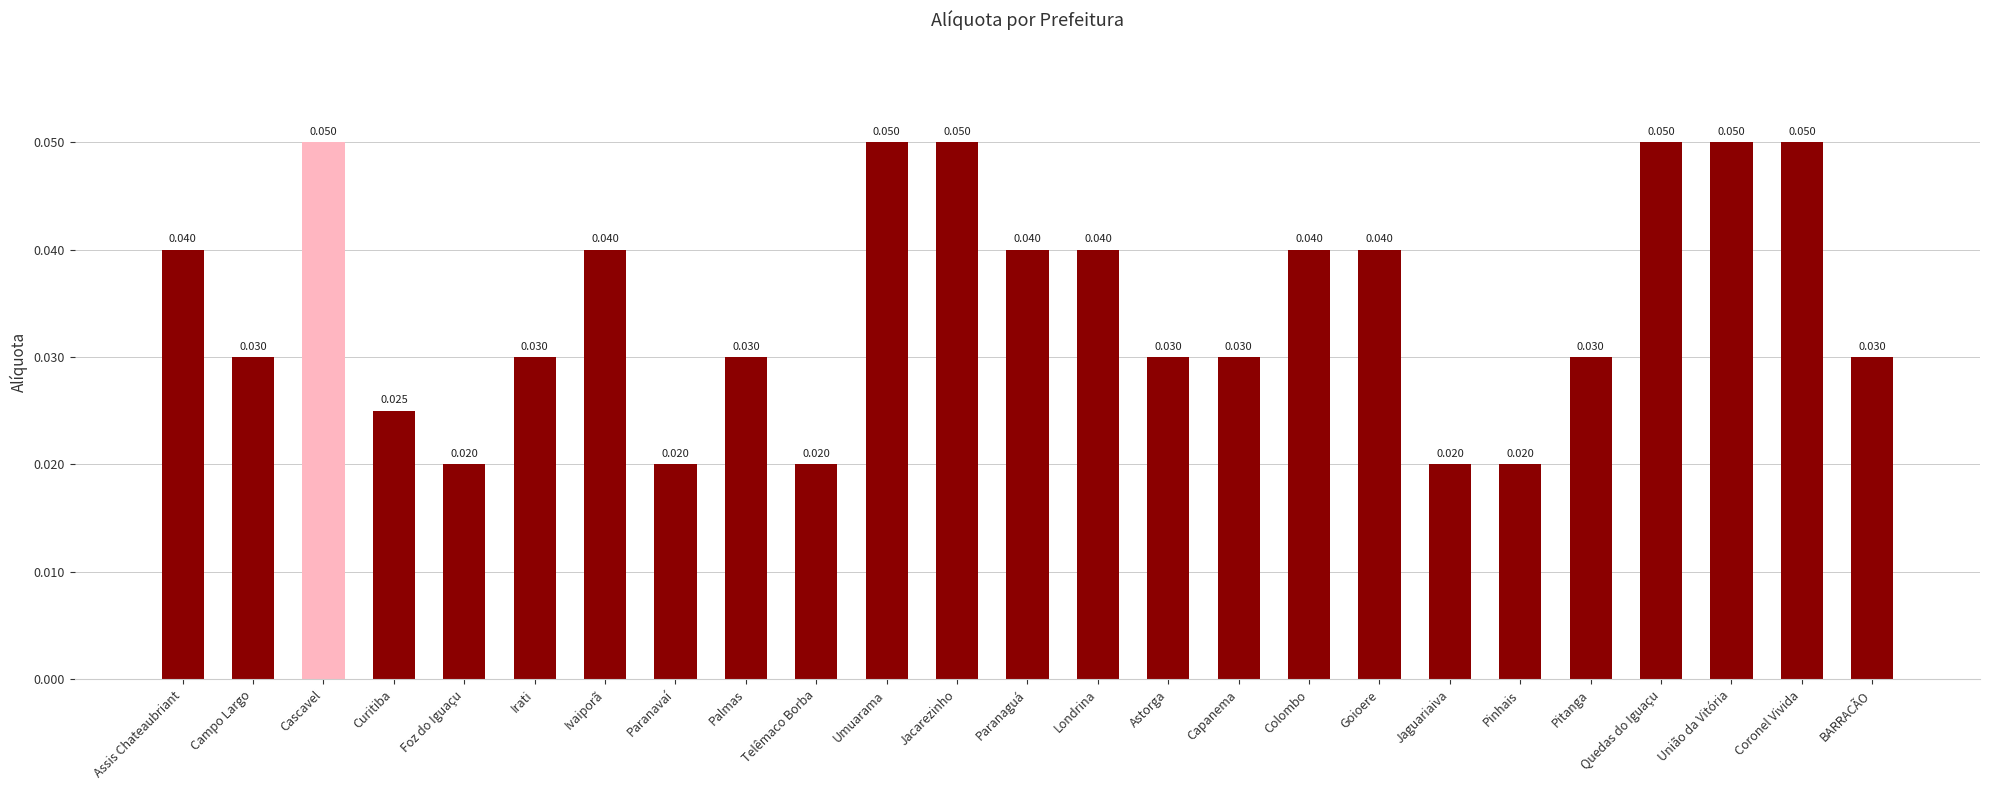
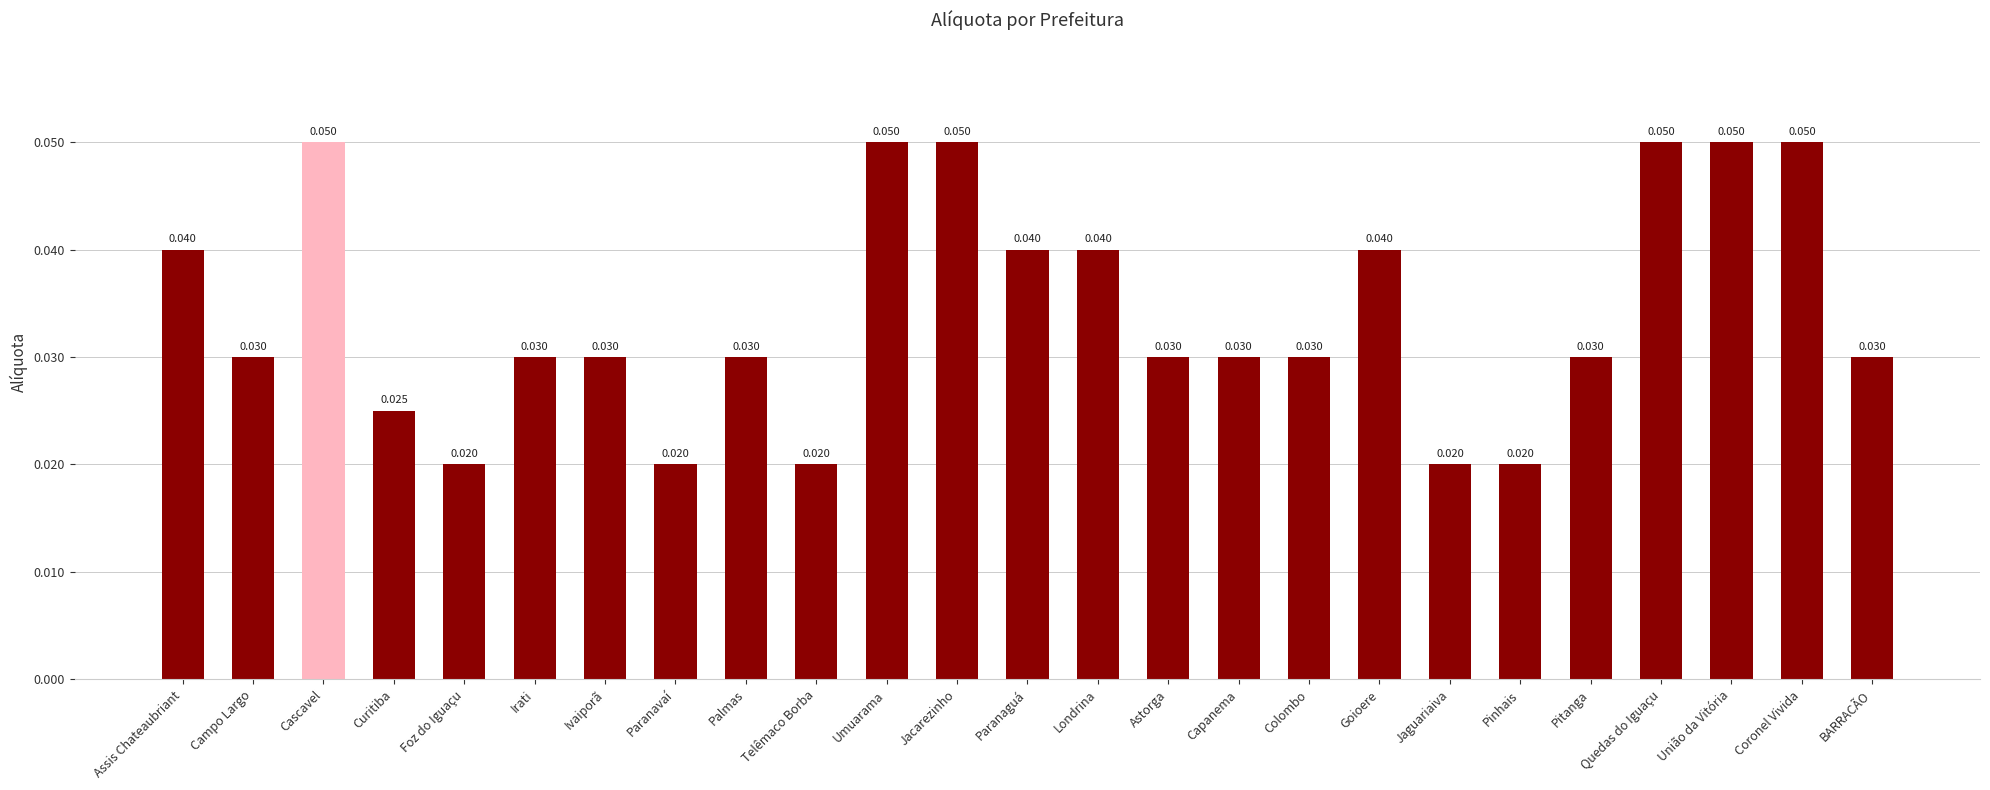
  {
    "Assis Chateaubriant": 0.040,
    "Campo Largo": 0.030,
    "Cascavel": 0.050,
    "Curitiba": 0.025,
    "Foz do Iguaçu": 0.020,
    "Irati": 0.030,
-   "Ivaiporã": 0.040,
+   "Ivaiporã": 0.030,
    "Paranavaí": 0.020,
    "Palmas": 0.030,
    "Telêmaco Borba": 0.020,
    "Umuarama": 0.050,
    "Jacarezinho": 0.050,
    "Paranaguá": 0.040,
    "Londrina": 0.040,
    "Astorga": 0.030,
    "Capanema": 0.030,
-   "Colombo": 0.040,
+   "Colombo": 0.030,
    "Goioere": 0.040,
    "Jaguariaiva": 0.020,
    "Pinhais": 0.020,
    "Pitanga": 0.030,
    "Quedas do Iguaçu": 0.050,
    "União da Vitória": 0.050,
    "Coronel Vivida": 0.050,
    "BARRACÃO": 0.030
  }
